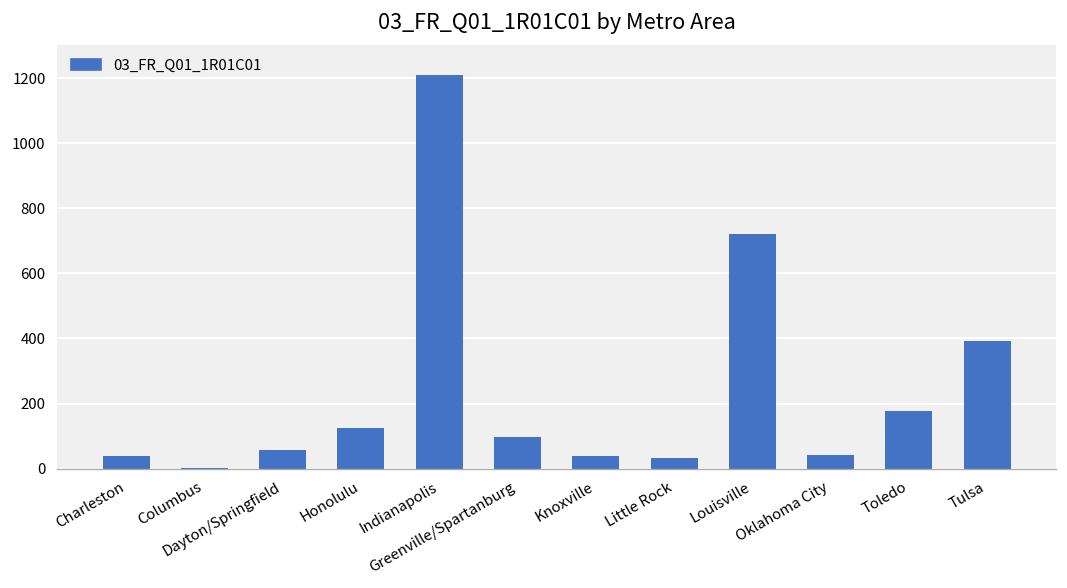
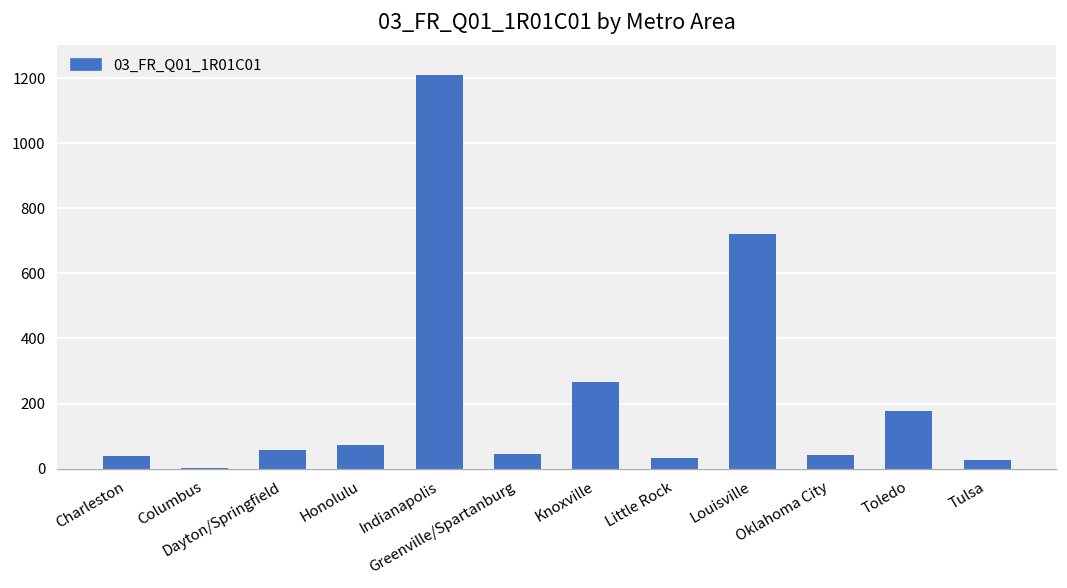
  {
    "Charleston": 40,
    "Dayton/Springfield": 60,
-   "Honolulu": 130,
+   "Honolulu": 70,
    "Indianapolis": 1210,
-   "Greenville/Spartanburg": 100,
-   "Knoxville": 40,
+   "Greenville/Spartanburg": 50,
+   "Knoxville": 270,
    "Little Rock": 30,
    "Louisville": 720,
    "Oklahoma City": 40,
    "Toledo": 180,
-   "Tulsa": 390
+   "Tulsa": 30
  }
